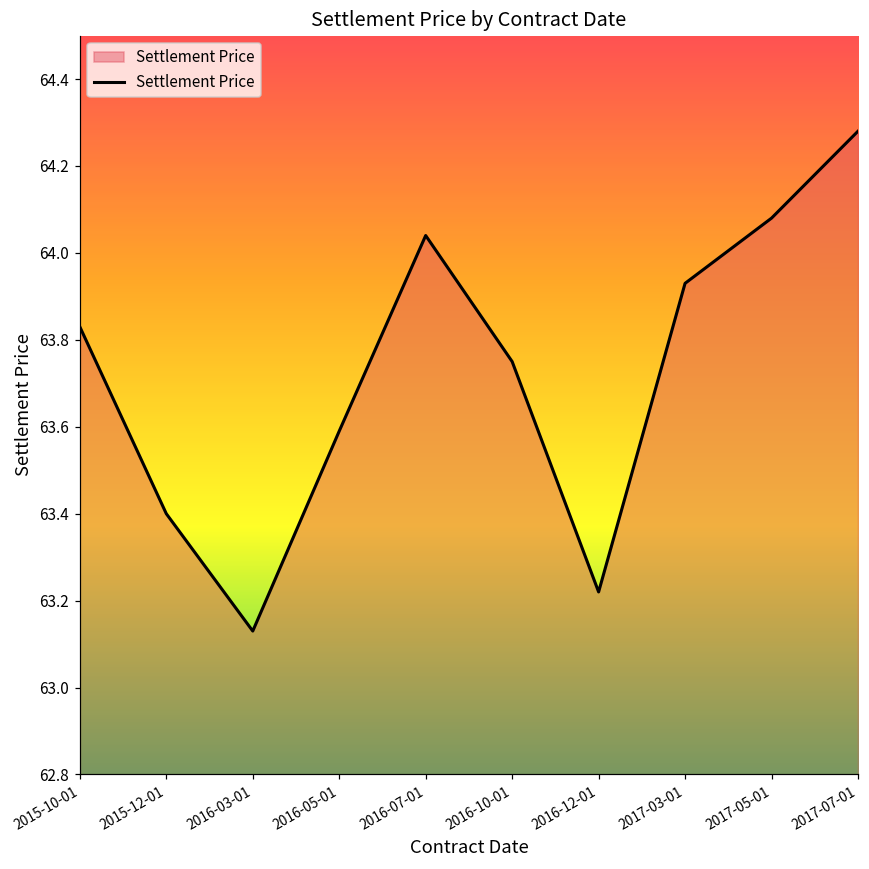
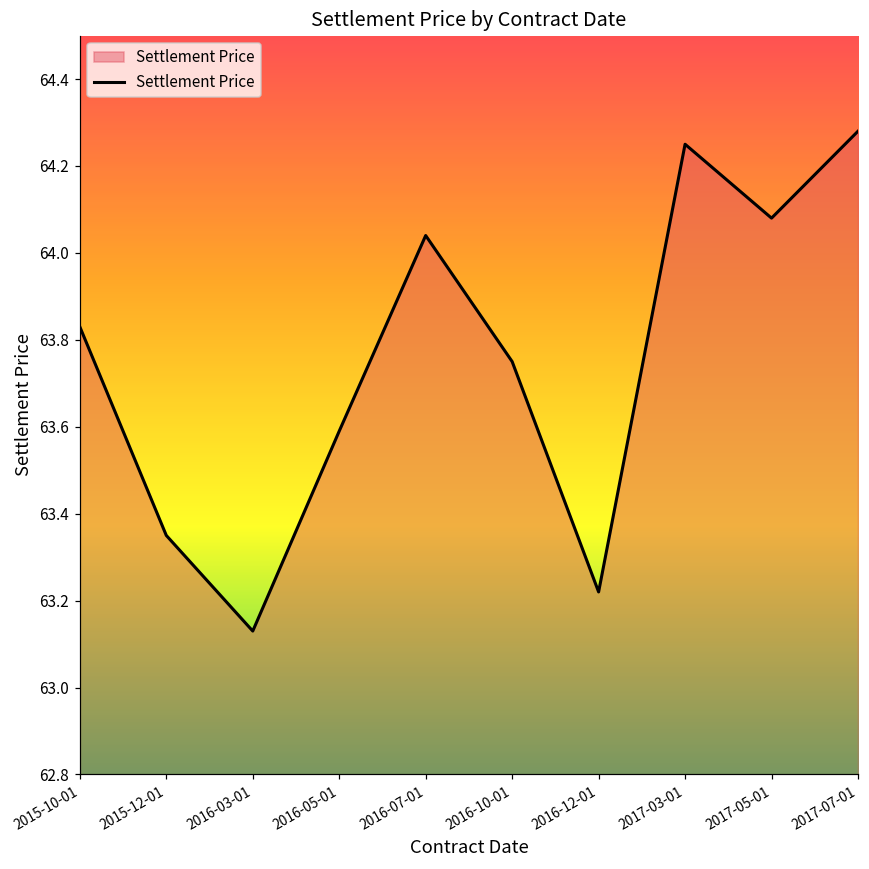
  {
    "2015-10-01": 63.83,
-   "2015-12-01": 63.40,
+   "2015-12-01": 63.35,
    "2016-03-01": 63.13,
    "2016-05-01": 63.59,
    "2016-07-01": 64.04,
    "2016-10-01": 63.75,
    "2016-12-01": 63.22,
-   "2017-03-01": 63.93,
+   "2017-03-01": 64.25,
    "2017-05-01": 64.08,
    "2017-07-01": 64.28
  }
